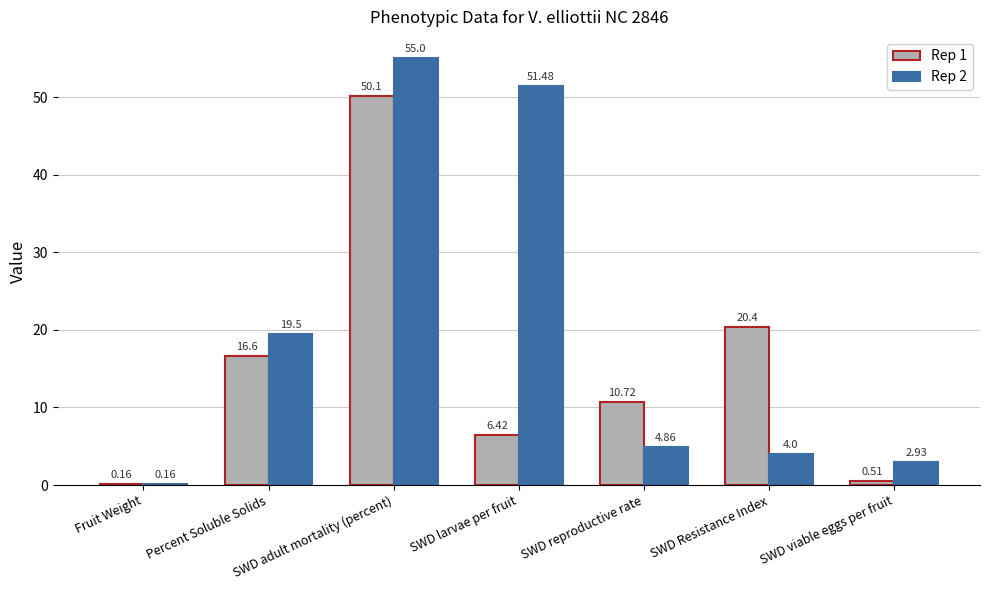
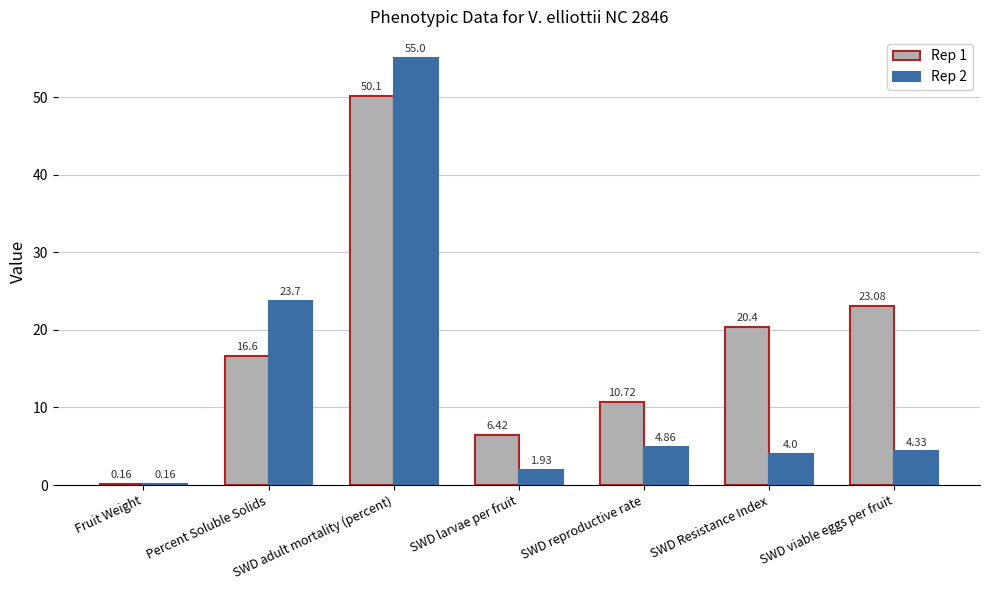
  {
    "Rep 1": {
      "Fruit Weight": 0.16,
      "Percent Soluble Solids": 16.6,
      "SWD adult mortality (percent)": 50.1,
      "SWD larvae per fruit": 6.42,
      "SWD reproductive rate": 10.72,
      "SWD Resistance Index": 20.4,
-     "SWD viable eggs per fruit": 0.51
+     "SWD viable eggs per fruit": 23.08
    },
    "Rep 2": {
      "Fruit Weight": 0.16,
-     "Percent Soluble Solids": 19.5,
+     "Percent Soluble Solids": 23.7,
      "SWD adult mortality (percent)": 55.0,
-     "SWD larvae per fruit": 51.48,
+     "SWD larvae per fruit": 1.93,
      "SWD reproductive rate": 4.86,
      "SWD Resistance Index": 4.0,
-     "SWD viable eggs per fruit": 2.93
+     "SWD viable eggs per fruit": 4.33
    }
  }
